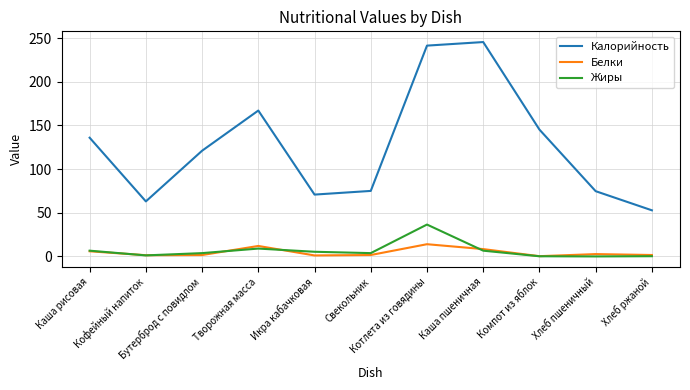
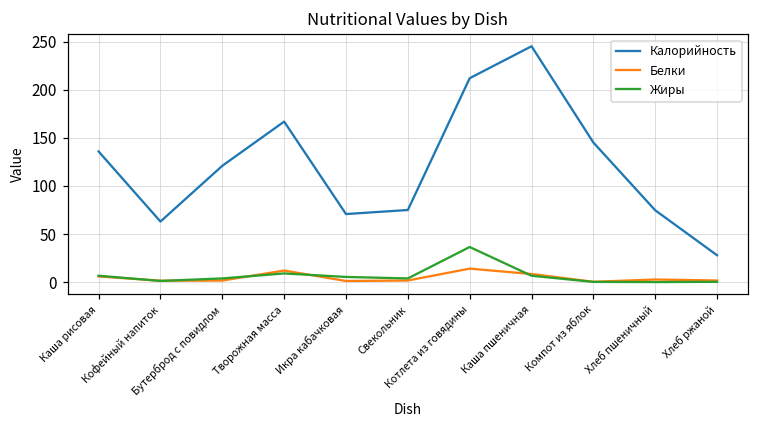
  {
    "Калорийность": {
      "Каша рисовая": 140,
      "Кофейный напиток": 60,
      "Бутерброд с повидлом": 120,
      "Творожная масса": 170,
      "Икра кабачковая": 70,
      "Свекольник": 80,
-     "Котлета из говядины": 240,
+     "Котлета из говядины": 210,
      "Каша пшеничная": 250,
      "Компот из яблок": 150,
      "Хлеб пшеничный": 70,
-     "Хлеб ржаной": 50
+     "Хлеб ржаной": 30
    },
    "Белки": {
      "Творожная масса": 10,
      "Икра кабачковая": 0,
      "Котлета из говядины": 10
    },
    "Жиры": {
      "Творожная масса": 10,
      "Икра кабачковая": 10,
      "Котлета из говядины": 40
    }
  }
